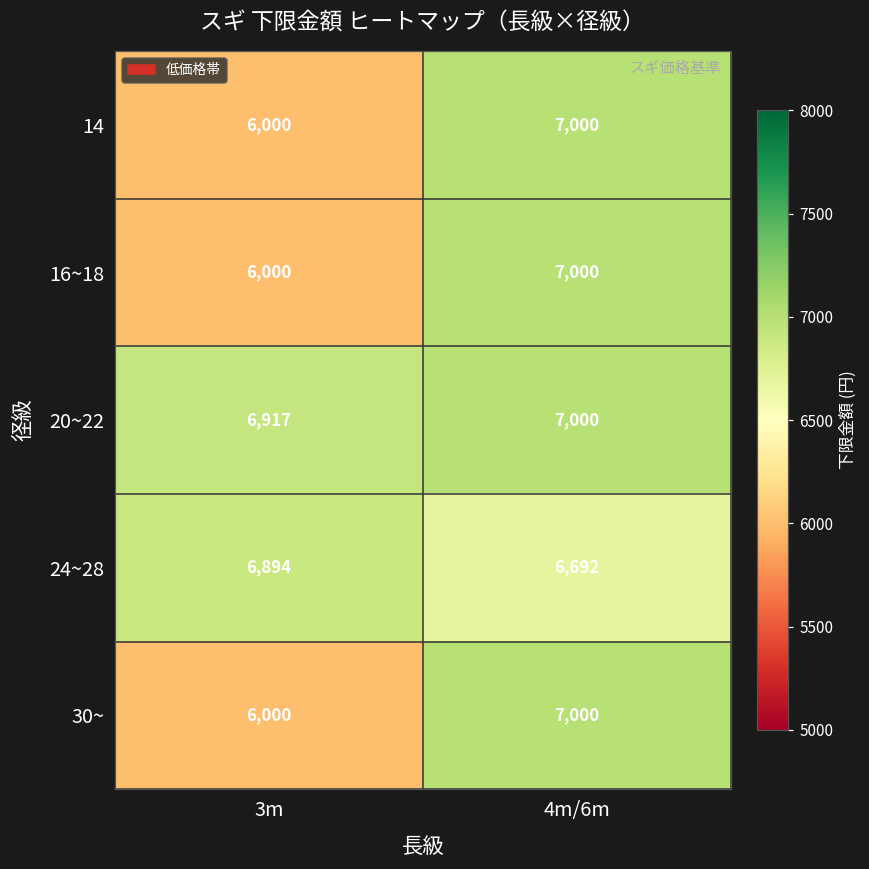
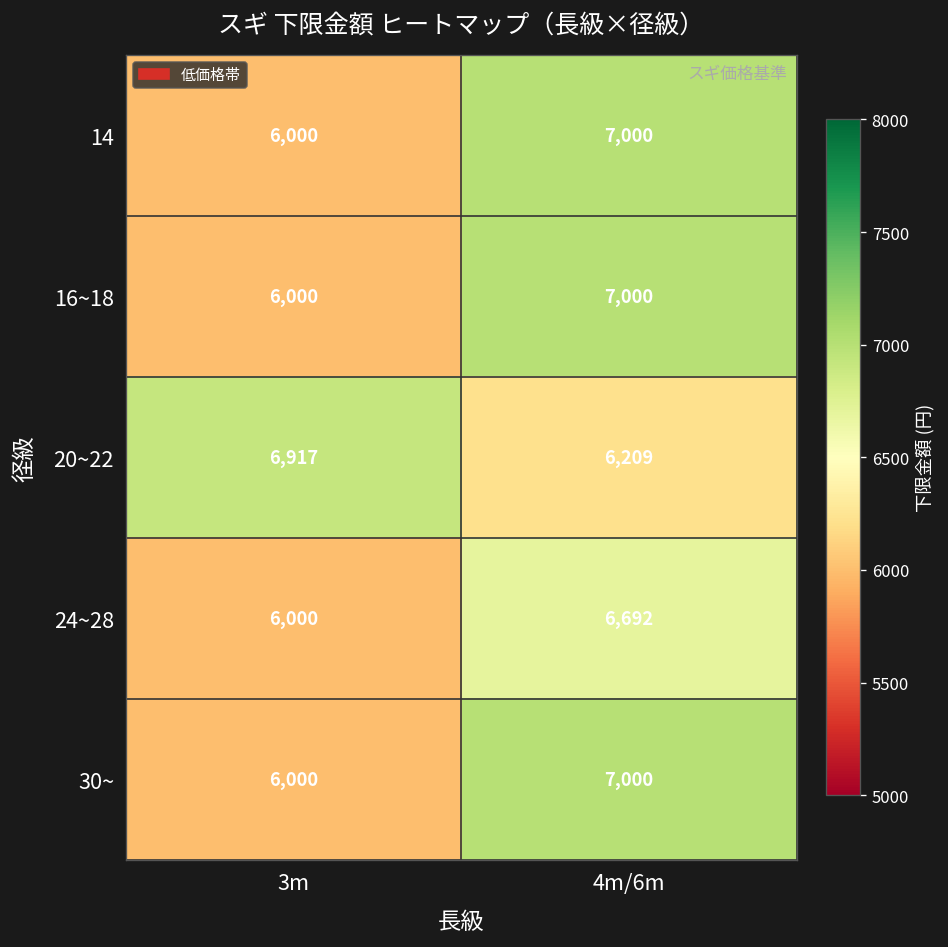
  {
    "14": {
      "3m": "6,000"
    },
    "16~18": {
      "3m": "6,000",
      "4m/6m": "7,000"
    },
    "20~22": {
      "3m": "6,917",
-     "4m/6m": "7,000"
+     "4m/6m": "6,209"
    },
    "24~28": {
-     "3m": "6,894",
+     "3m": "6,000",
      "4m/6m": "6,692"
    },
    "30~": {
      "3m": "6,000",
      "4m/6m": "7,000"
    }
  }
